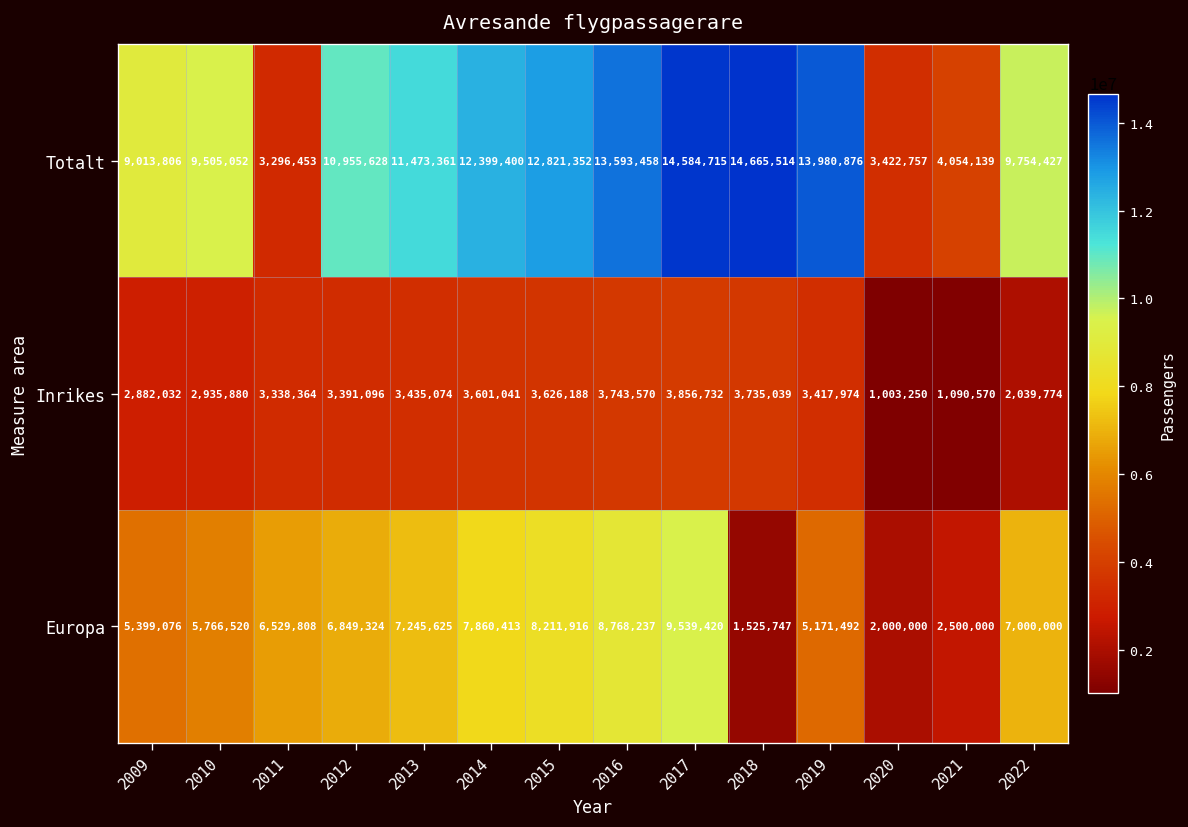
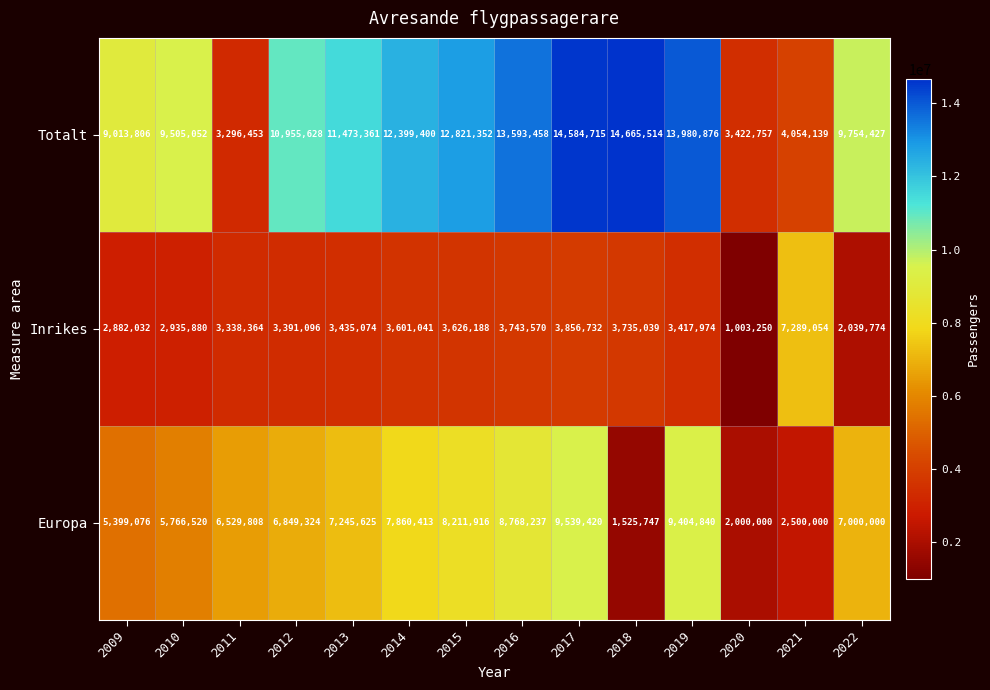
  {
    "Totalt": {
      "2009": "9,013,806",
      "2010": "9,505,052",
      "2011": "3,296,453",
      "2012": "10,955,628",
      "2013": "11,473,361",
      "2014": "12,399,400",
      "2015": "12,821,352",
      "2016": "13,593,458",
      "2017": "14,584,715",
      "2018": "14,665,514",
      "2019": "13,980,876",
      "2020": "3,422,757",
      "2021": "4,054,139",
      "2022": "9,754,427"
    },
    "Inrikes": {
      "2009": "2,882,032",
      "2010": "2,935,880",
      "2011": "3,338,364",
      "2012": "3,391,096",
      "2013": "3,435,074",
      "2014": "3,601,041",
      "2015": "3,626,188",
      "2016": "3,743,570",
      "2017": "3,856,732",
      "2018": "3,735,039",
      "2019": "3,417,974",
      "2020": "1,003,250",
-     "2021": "1,090,570",
+     "2021": "7,289,054",
      "2022": "2,039,774"
    },
    "Europa": {
      "2009": "5,399,076",
      "2010": "5,766,520",
      "2011": "6,529,808",
      "2012": "6,849,324",
      "2013": "7,245,625",
      "2014": "7,860,413",
      "2015": "8,211,916",
      "2016": "8,768,237",
      "2017": "9,539,420",
      "2018": "1,525,747",
-     "2019": "5,171,492",
+     "2019": "9,404,840",
      "2020": "2,000,000",
      "2021": "2,500,000",
      "2022": "7,000,000"
    }
  }
